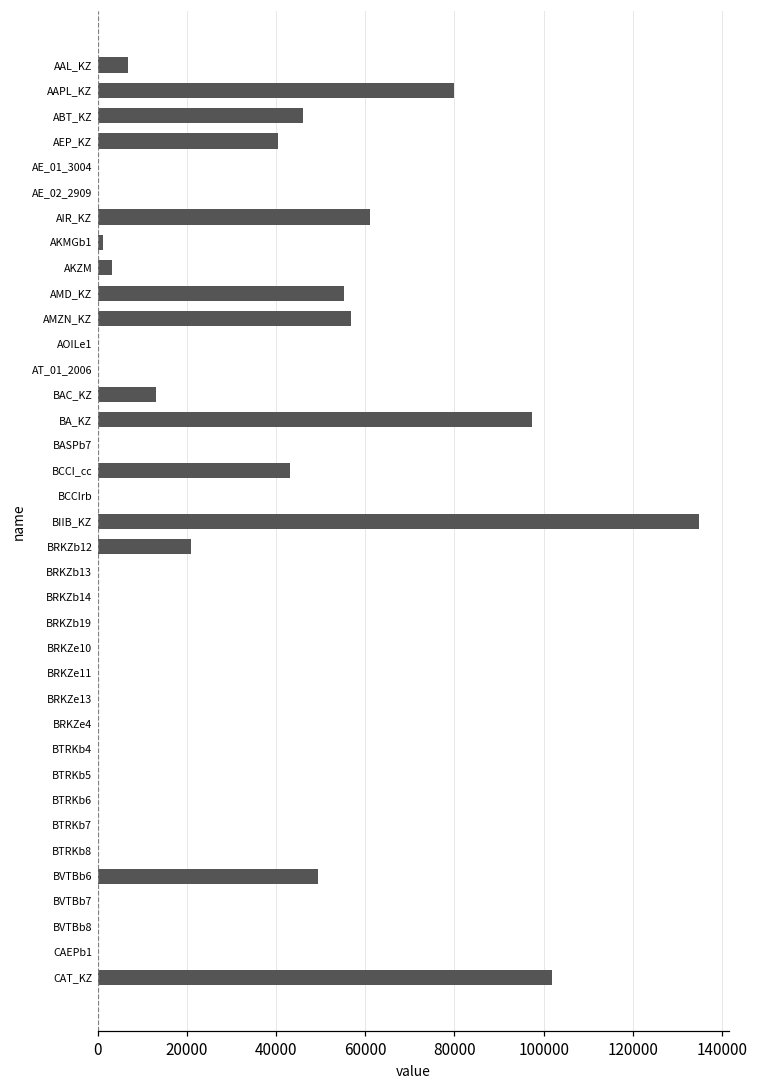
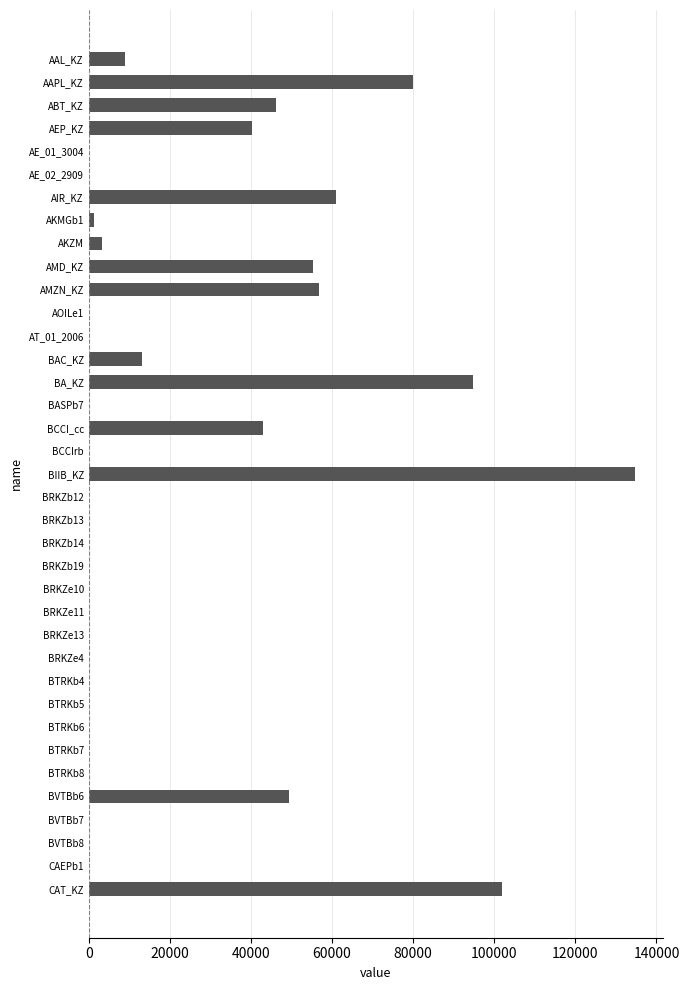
  {
-   "AAL_KZ": 7000,
+   "AAL_KZ": 9000,
    "AAPL_KZ": 80000,
    "ABT_KZ": 46000,
    "AEP_KZ": 40000,
    "AIR_KZ": 61000,
    "AKMGb1": 1000,
    "AKZM": 3000,
    "AMD_KZ": 55000,
    "AMZN_KZ": 57000,
    "BAC_KZ": 13000,
-   "BA_KZ": 97000,
+   "BA_KZ": 95000,
    "BCCI_cc": 43000,
    "BIIB_KZ": 135000,
-   "BRKZb12": 21000,
+   "BRKZb12": 0,
    "BVTBb6": 49000,
    "CAT_KZ": 102000
  }
